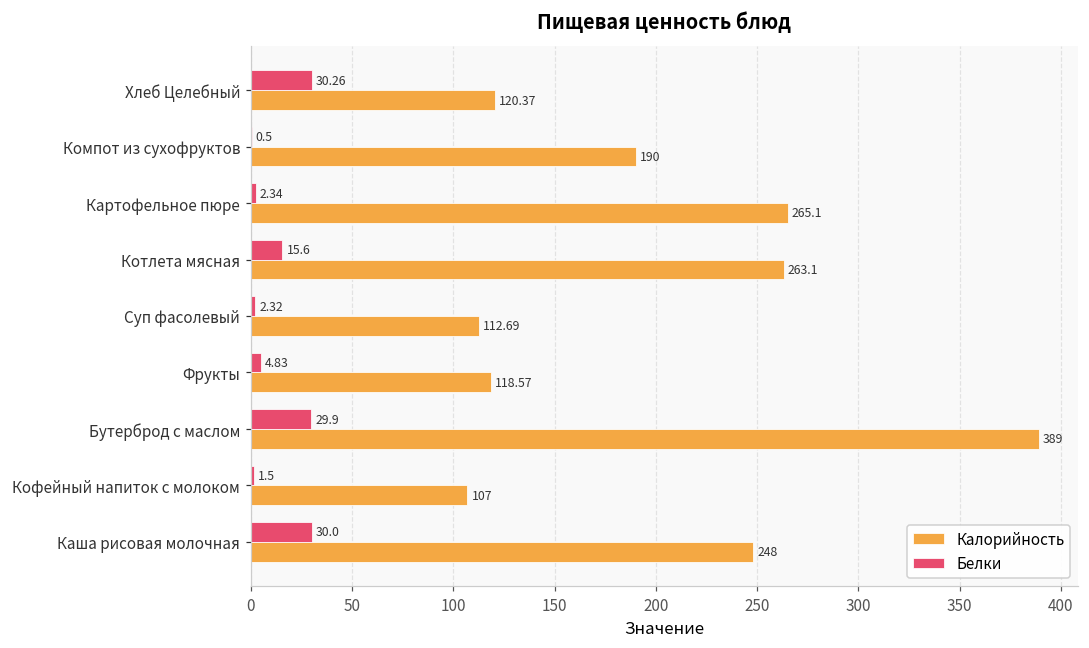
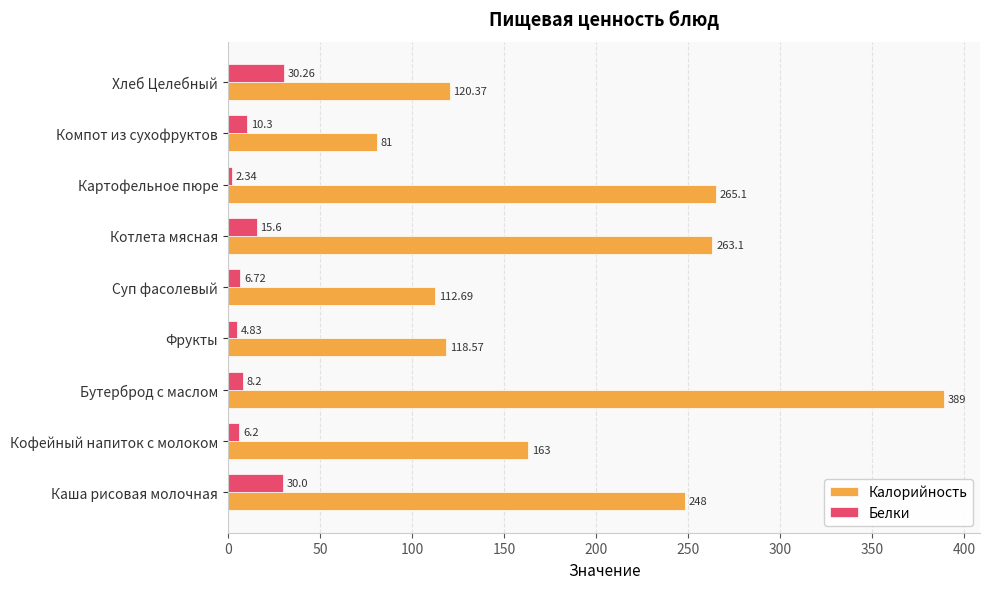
  {
    "Калорийность": {
      "Хлеб Целебный": 120.37,
-     "Компот из сухофруктов": 190,
+     "Компот из сухофруктов": 81,
      "Картофельное пюре": 265.1,
      "Котлета мясная": 263.1,
      "Суп фасолевый": 112.69,
      "Фрукты": 118.57,
      "Бутерброд с маслом": 389,
-     "Кофейный напиток с молоком": 107,
+     "Кофейный напиток с молоком": 163,
      "Каша рисовая молочная": 248
    },
    "Белки": {
      "Хлеб Целебный": 30.26,
-     "Компот из сухофруктов": 0.5,
+     "Компот из сухофруктов": 10.3,
      "Картофельное пюре": 2.34,
      "Котлета мясная": 15.6,
-     "Суп фасолевый": 2.32,
+     "Суп фасолевый": 6.72,
      "Фрукты": 4.83,
-     "Бутерброд с маслом": 29.9,
-     "Кофейный напиток с молоком": 1.5,
+     "Бутерброд с маслом": 8.2,
+     "Кофейный напиток с молоком": 6.2,
      "Каша рисовая молочная": 30.0
    }
  }
